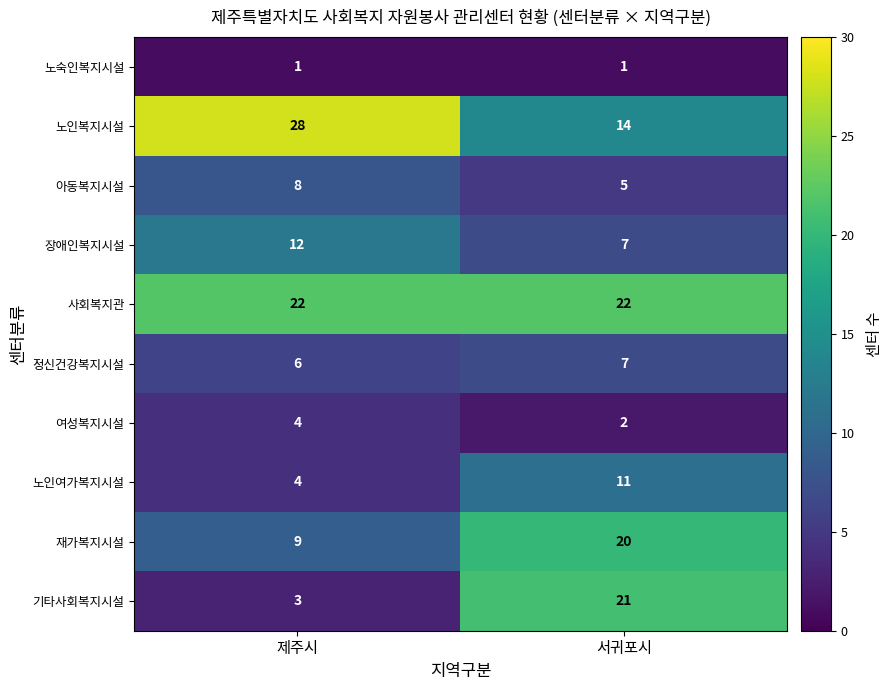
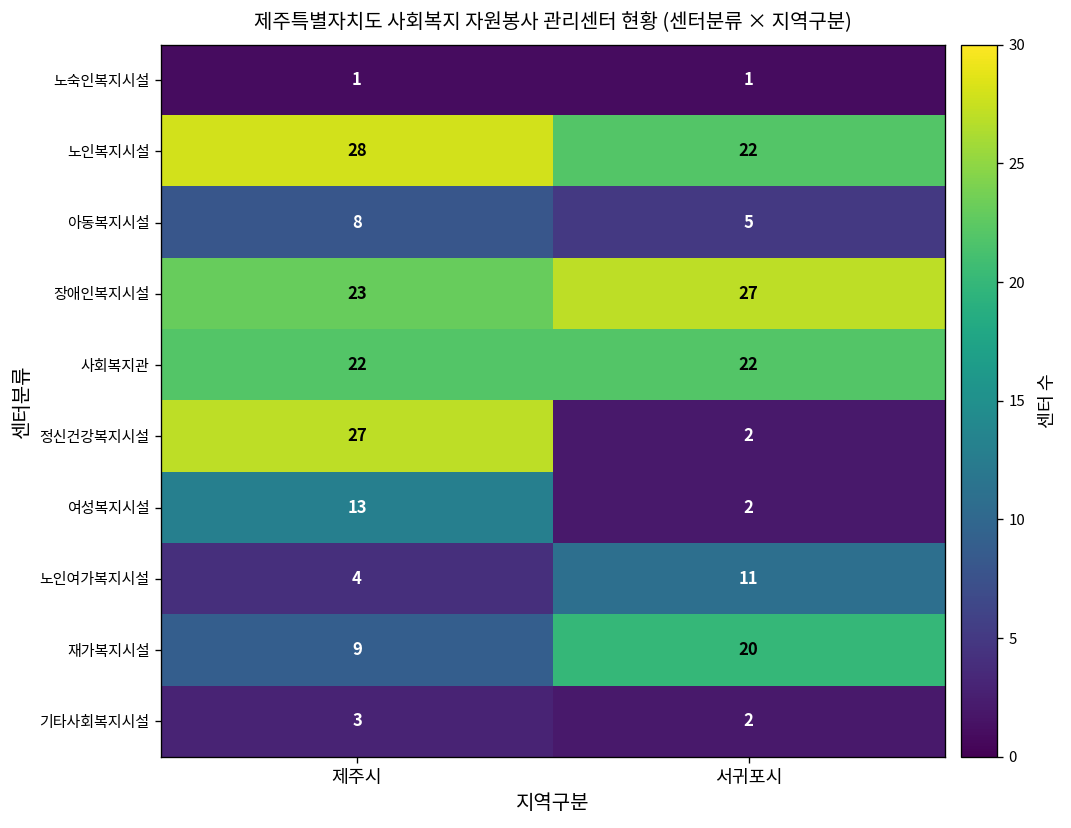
  {
    "노숙인복지시설": {
      "제주시": 1,
      "서귀포시": 1
    },
    "노인복지시설": {
      "제주시": 28,
-     "서귀포시": 14
+     "서귀포시": 22
    },
    "아동복지시설": {
      "제주시": 8,
      "서귀포시": 5
    },
    "장애인복지시설": {
-     "제주시": 12,
-     "서귀포시": 7
+     "제주시": 23,
+     "서귀포시": 27
    },
    "사회복지관": {
      "제주시": 22,
      "서귀포시": 22
    },
    "정신건강복지시설": {
-     "제주시": 6,
-     "서귀포시": 7
+     "제주시": 27,
+     "서귀포시": 2
    },
    "여성복지시설": {
-     "제주시": 4,
+     "제주시": 13,
      "서귀포시": 2
    },
    "노인여가복지시설": {
      "제주시": 4,
      "서귀포시": 11
    },
    "재가복지시설": {
      "제주시": 9,
      "서귀포시": 20
    },
    "기타사회복지시설": {
      "제주시": 3,
-     "서귀포시": 21
+     "서귀포시": 2
    }
  }
